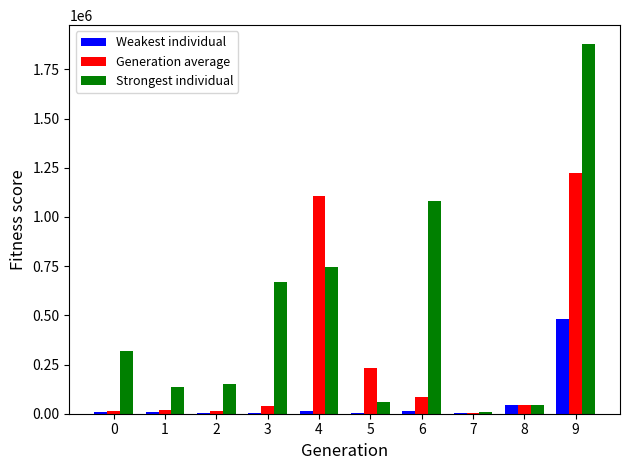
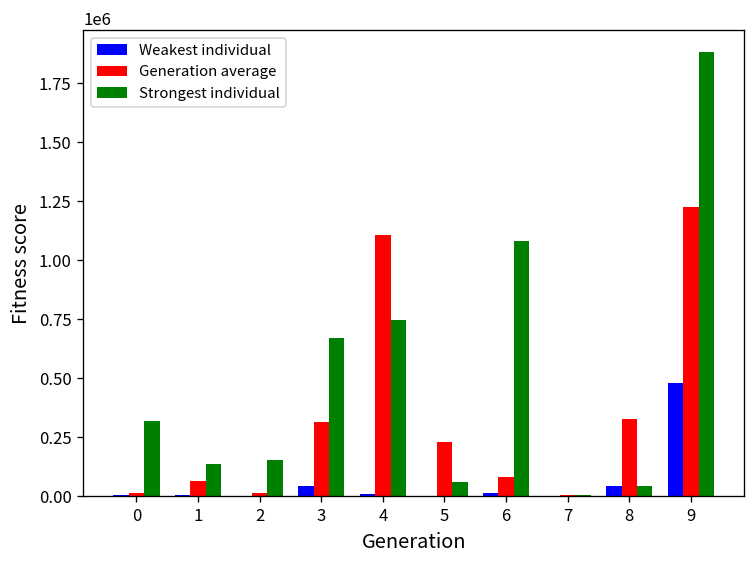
  {
    "Weakest individual": {
-     "3": 0,
+     "3": 50000,
      "6": 20000,
      "8": 40000,
      "9": 480000
    },
    "Generation average": {
      "0": 20000,
-     "1": 20000,
+     "1": 70000,
      "2": 20000,
-     "3": 40000,
+     "3": 310000,
      "4": 1110000,
      "5": 230000,
      "6": 80000,
-     "8": 40000,
+     "8": 330000,
      "9": 1220000
    },
    "Strongest individual": {
      "0": 320000,
      "1": 140000,
      "2": 150000,
      "3": 670000,
      "4": 750000,
      "5": 60000,
      "6": 1080000,
      "8": 40000,
      "9": 1880000
    }
  }
